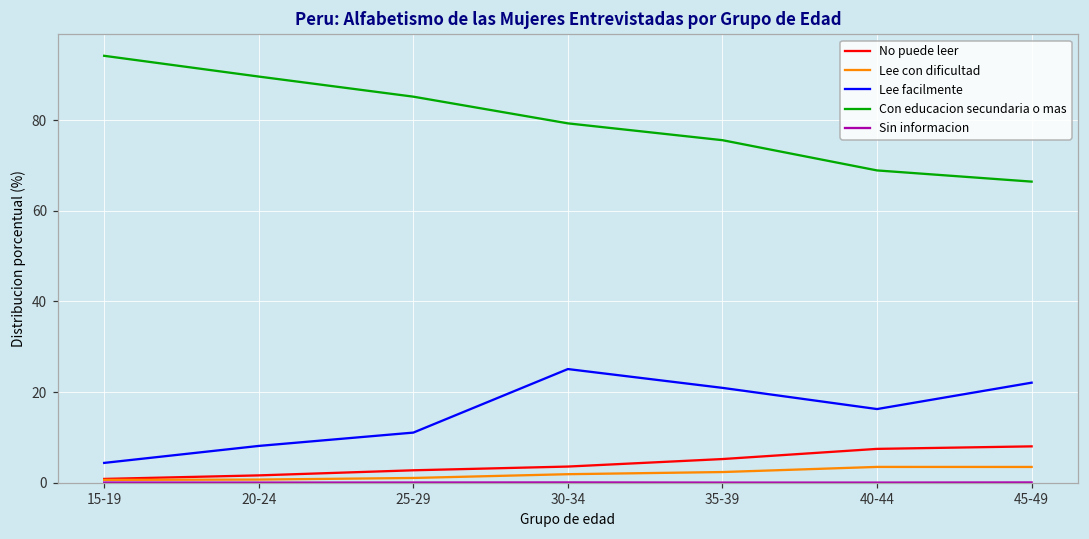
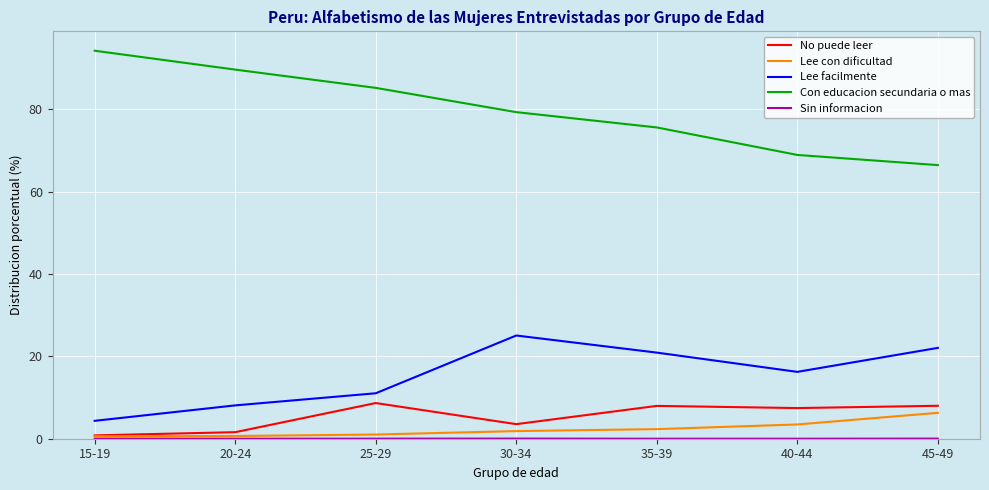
  {
    "No puede leer": {
      "20-24": 2,
-     "25-29": 3,
+     "25-29": 9,
      "30-34": 4,
-     "35-39": 5,
+     "35-39": 8,
      "40-44": 7,
      "45-49": 8
    },
    "Lee con dificultad": {
      "20-24": 1,
      "25-29": 1,
      "30-34": 2,
      "35-39": 2,
      "40-44": 3,
-     "45-49": 3
+     "45-49": 6
    },
    "Lee facilmente": {
      "15-19": 4,
      "20-24": 8,
      "25-29": 11,
      "30-34": 25,
      "35-39": 21,
      "40-44": 16,
      "45-49": 22
    },
    "Con educacion secundaria o mas": {
      "15-19": 94,
      "20-24": 90,
      "25-29": 85,
      "30-34": 79,
      "35-39": 76,
      "40-44": 69,
      "45-49": 66
    },
    "Sin informacion": {
      "20-24": 0,
      "25-29": 0,
      "30-34": 0,
      "35-39": 0,
      "40-44": 0,
      "45-49": 0
    }
  }
